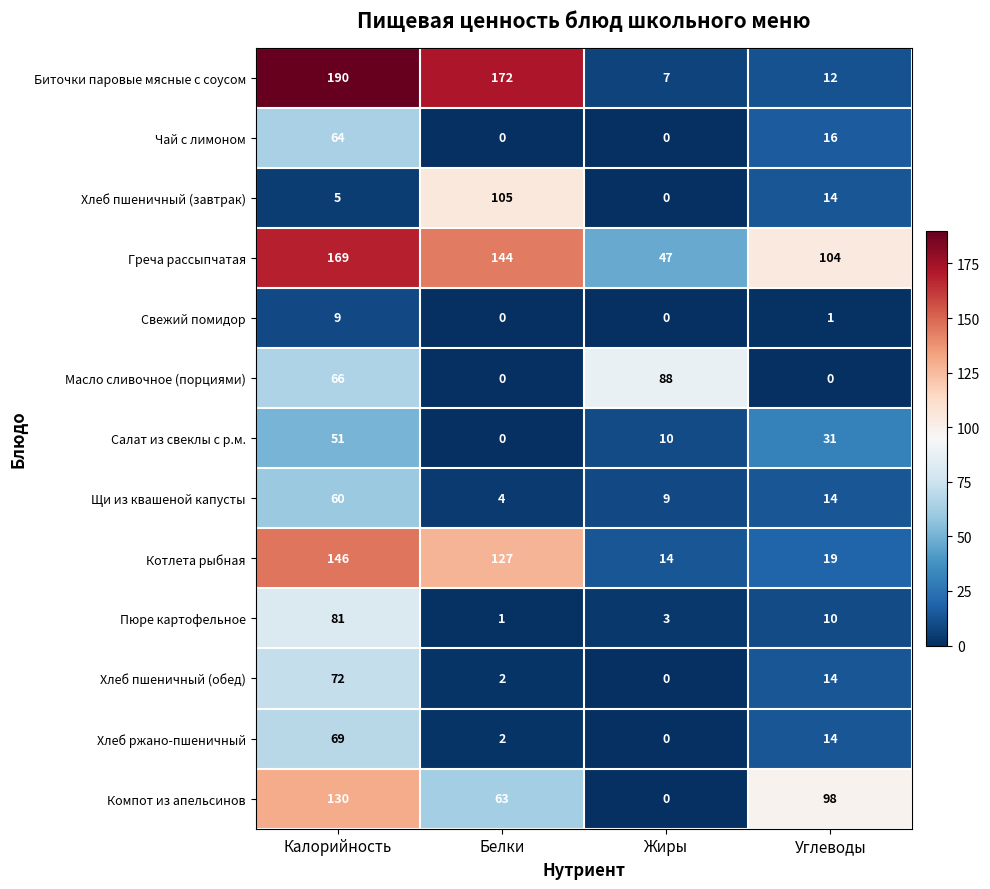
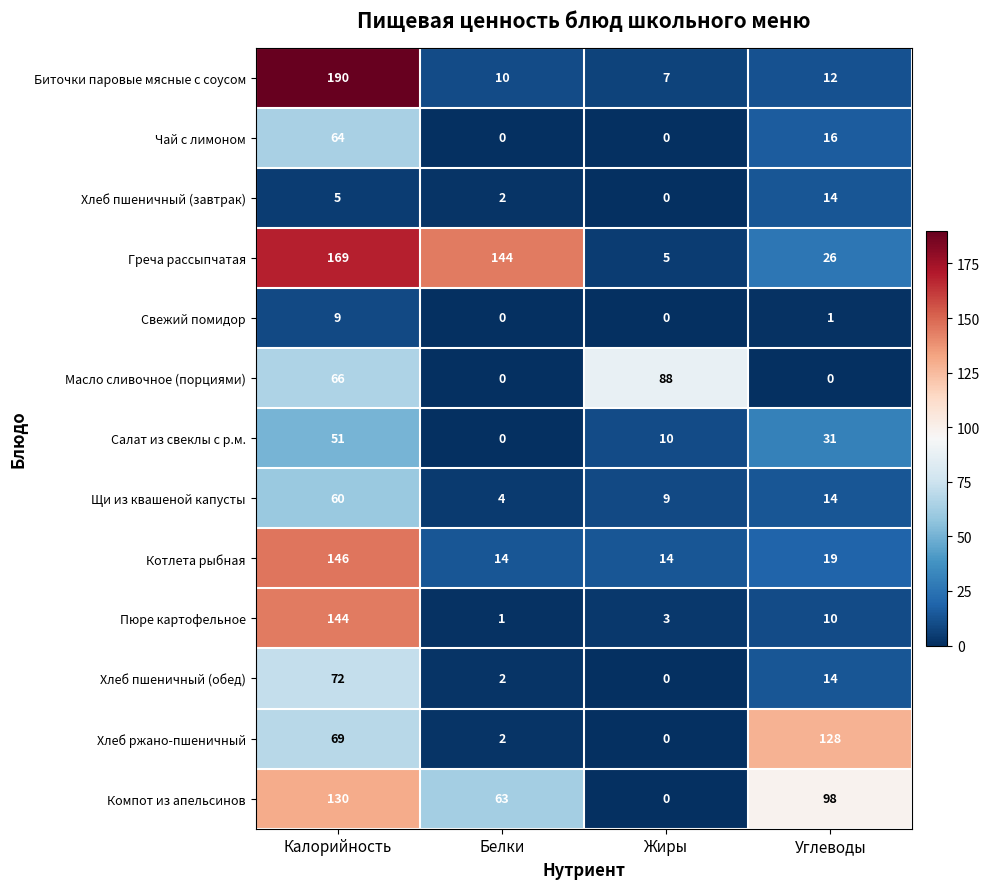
  {
    "Биточки паровые мясные с соусом": {
      "Калорийность": 190,
-     "Белки": 172,
+     "Белки": 10,
      "Жиры": 7,
      "Углеводы": 12
    },
    "Чай с лимоном": {
      "Калорийность": 64,
      "Белки": 0,
      "Жиры": 0,
      "Углеводы": 16
    },
    "Хлеб пшеничный (завтрак)": {
      "Калорийность": 5,
-     "Белки": 105,
+     "Белки": 2,
      "Жиры": 0,
      "Углеводы": 14
    },
    "Греча рассыпчатая": {
      "Калорийность": 169,
      "Белки": 144,
-     "Жиры": 47,
-     "Углеводы": 104
+     "Жиры": 5,
+     "Углеводы": 26
    },
    "Свежий помидор": {
      "Калорийность": 9,
      "Белки": 0,
      "Жиры": 0,
      "Углеводы": 1
    },
    "Масло сливочное (порциями)": {
      "Калорийность": 66,
      "Белки": 0,
      "Жиры": 88,
      "Углеводы": 0
    },
    "Салат из свеклы с р.м.": {
      "Калорийность": 51,
      "Белки": 0,
      "Жиры": 10,
      "Углеводы": 31
    },
    "Щи из квашеной капусты": {
      "Калорийность": 60,
      "Белки": 4,
      "Жиры": 9,
      "Углеводы": 14
    },
    "Котлета рыбная": {
      "Калорийность": 146,
-     "Белки": 127,
+     "Белки": 14,
      "Жиры": 14,
      "Углеводы": 19
    },
    "Пюре картофельное": {
-     "Калорийность": 81,
+     "Калорийность": 144,
      "Белки": 1,
      "Жиры": 3,
      "Углеводы": 10
    },
    "Хлеб пшеничный (обед)": {
      "Калорийность": 72,
      "Белки": 2,
      "Жиры": 0,
      "Углеводы": 14
    },
    "Хлеб ржано-пшеничный": {
      "Калорийность": 69,
      "Белки": 2,
      "Жиры": 0,
-     "Углеводы": 14
+     "Углеводы": 128
    },
    "Компот из апельсинов": {
      "Калорийность": 130,
      "Белки": 63,
      "Жиры": 0,
      "Углеводы": 98
    }
  }
